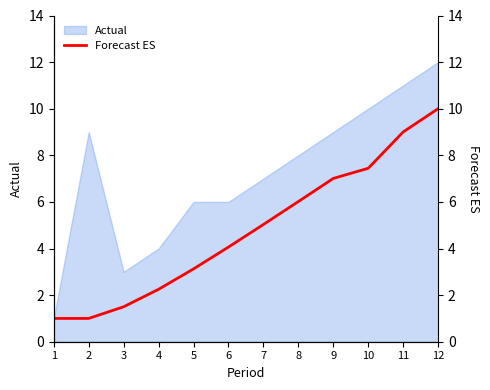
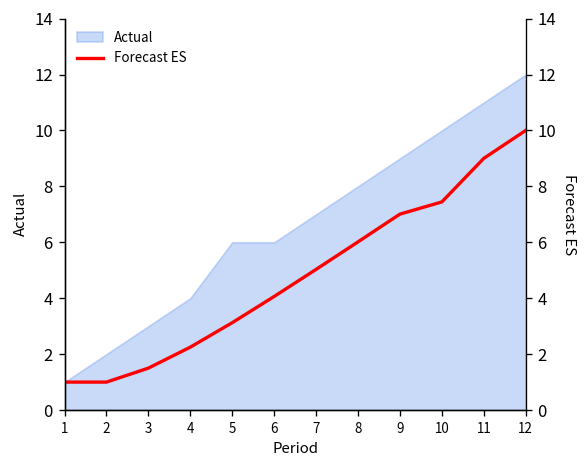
  {
    "Actual": {
-     "2": 9,
+     "2": 2,
      "3": 3,
      "4": 4,
      "5": 6,
      "6": 6,
      "7": 7,
      "8": 8,
      "9": 9,
      "10": 10,
      "11": 11,
      "12": 12
    },
    "Forecast ES": {
      "2": 1,
      "3": 1.5,
      "4": 2.3,
      "5": 3.1,
      "6": 4,
      "7": 5,
      "8": 6,
      "9": 7,
      "10": 7.4,
      "11": 9,
      "12": 10
    }
  }
